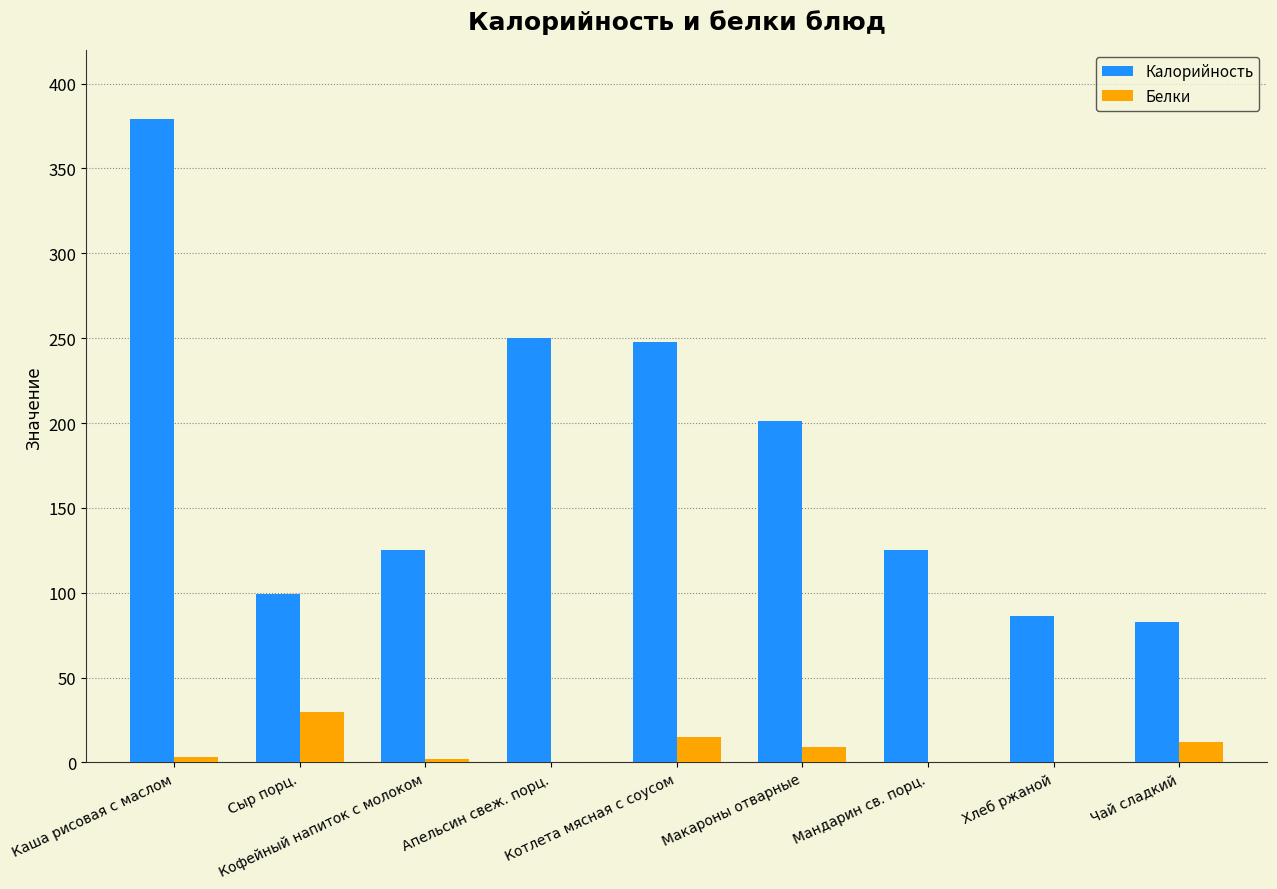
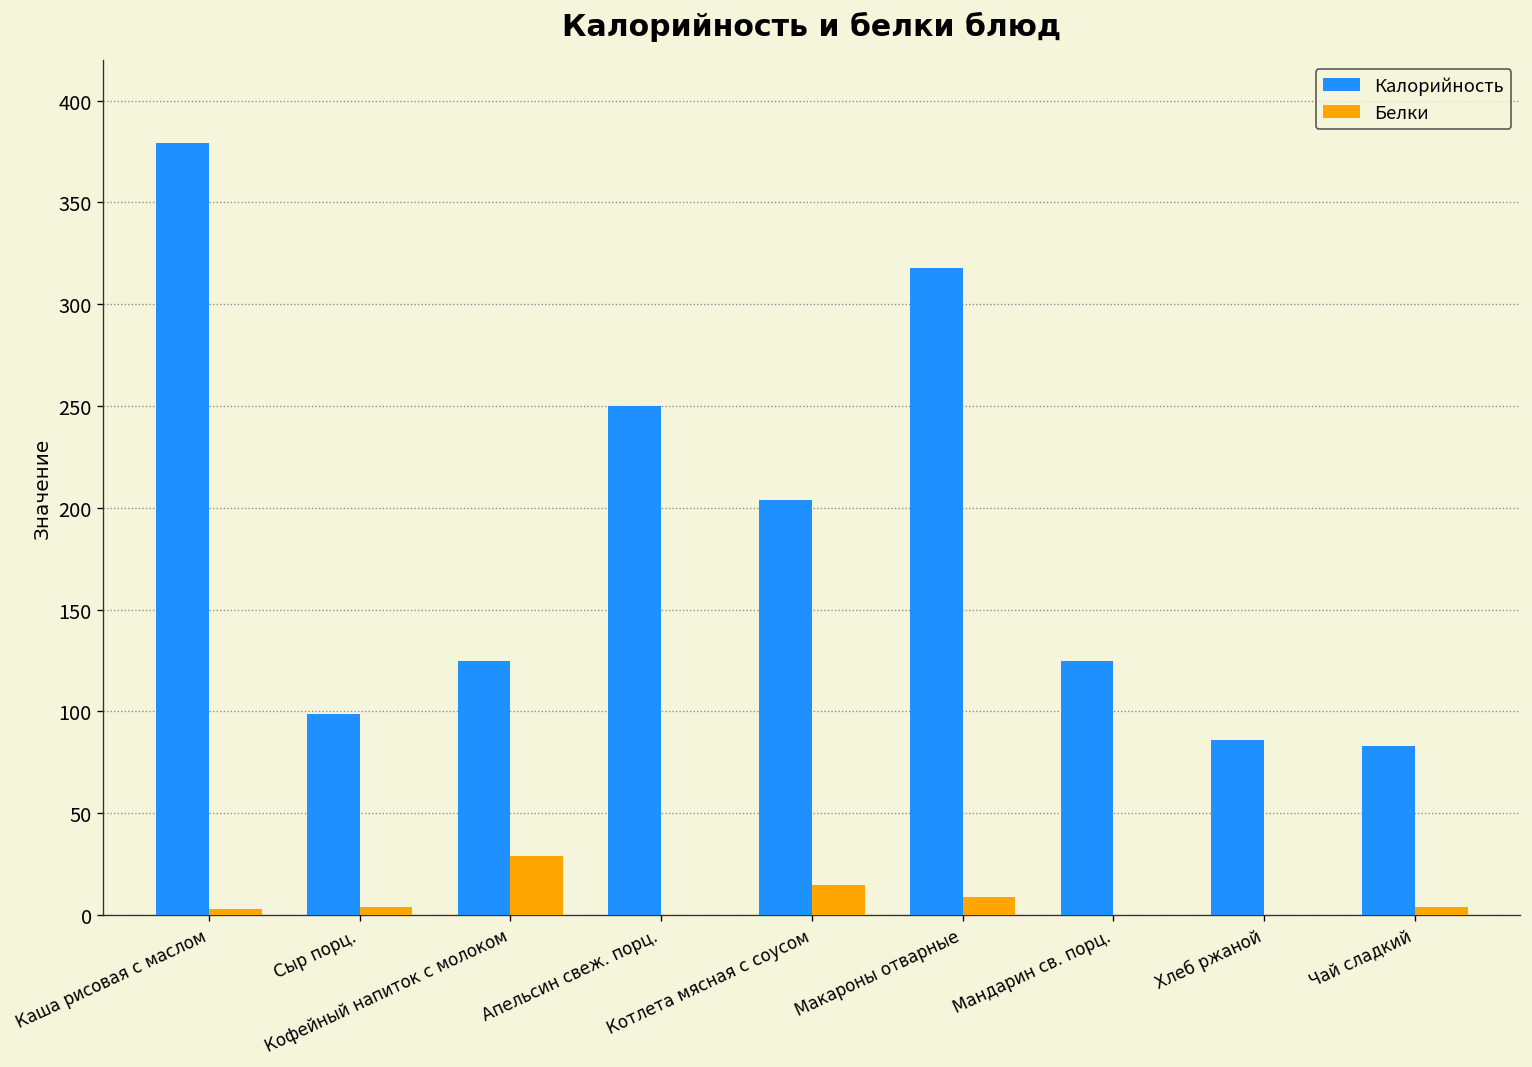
  {
    "Калорийность": {
      "Каша рисовая с маслом": 379,
      "Сыр порц.": 99,
      "Кофейный напиток с молоком": 125,
      "Апельсин свеж. порц.": 250,
-     "Котлета мясная с соусом": 248,
-     "Макароны отварные": 201,
+     "Котлета мясная с соусом": 204,
+     "Макароны отварные": 318,
      "Мандарин св. порц.": 125,
      "Хлеб ржаной": 86,
      "Чай сладкий": 83
    },
    "Белки": {
      "Каша рисовая с маслом": 3,
-     "Сыр порц.": 30,
-     "Кофейный напиток с молоком": 2,
+     "Сыр порц.": 4,
+     "Кофейный напиток с молоком": 29,
      "Апельсин свеж. порц.": 0,
      "Котлета мясная с соусом": 15,
      "Макароны отварные": 9,
      "Мандарин св. порц.": 0,
      "Хлеб ржаной": 0,
-     "Чай сладкий": 12
+     "Чай сладкий": 4
    }
  }
